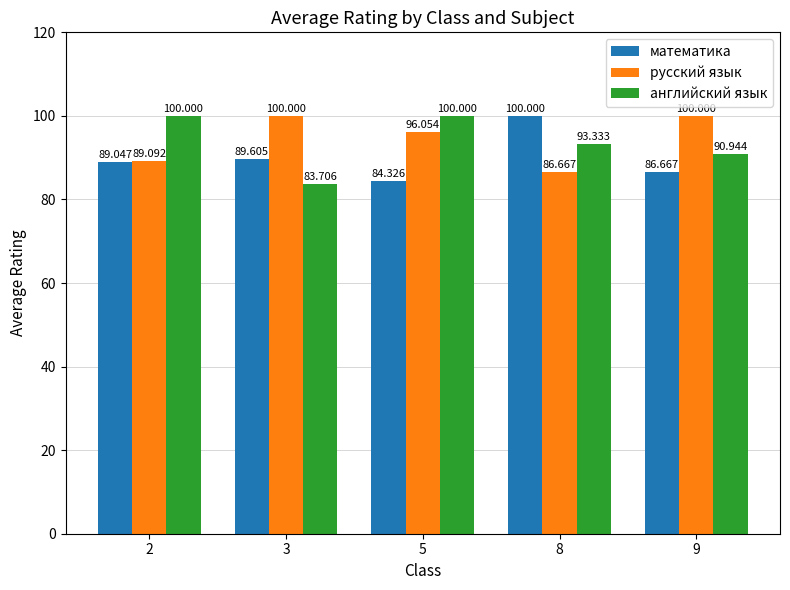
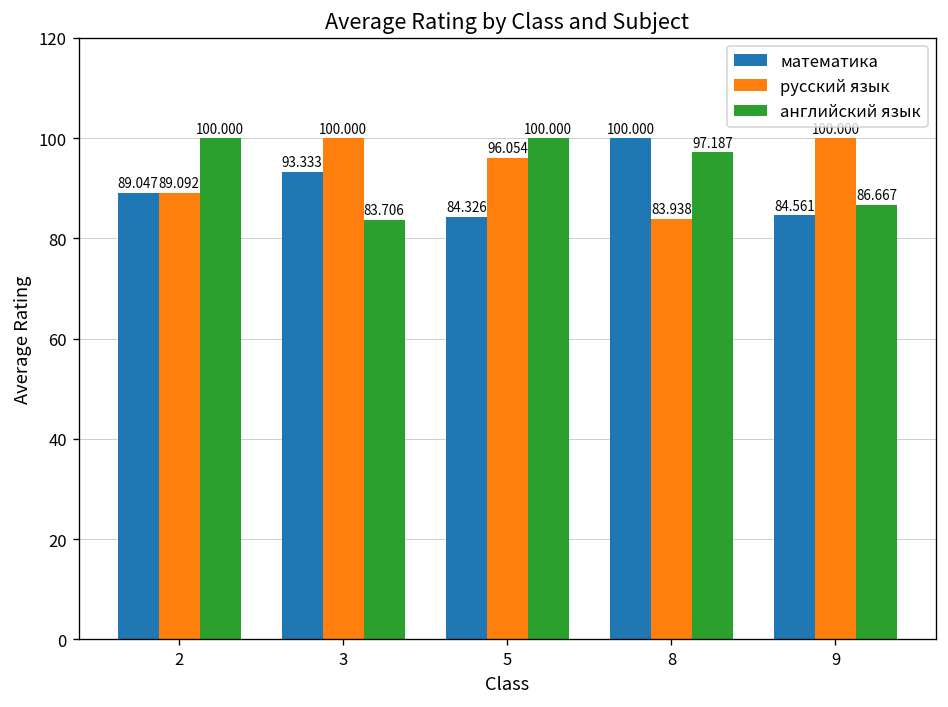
  {
    "математика": {
      "2": 89.047,
-     "3": 89.605,
+     "3": 93.333,
      "5": 84.326,
      "8": 100.000,
-     "9": 86.667
+     "9": 84.561
    },
    "русский язык": {
      "2": 89.092,
      "3": 100.000,
      "5": 96.054,
-     "8": 86.667
+     "8": 83.938
    },
    "английский язык": {
      "2": 100.000,
      "3": 83.706,
      "5": 100.000,
-     "8": 93.333,
-     "9": 90.944
+     "8": 97.187,
+     "9": 86.667
    }
  }
